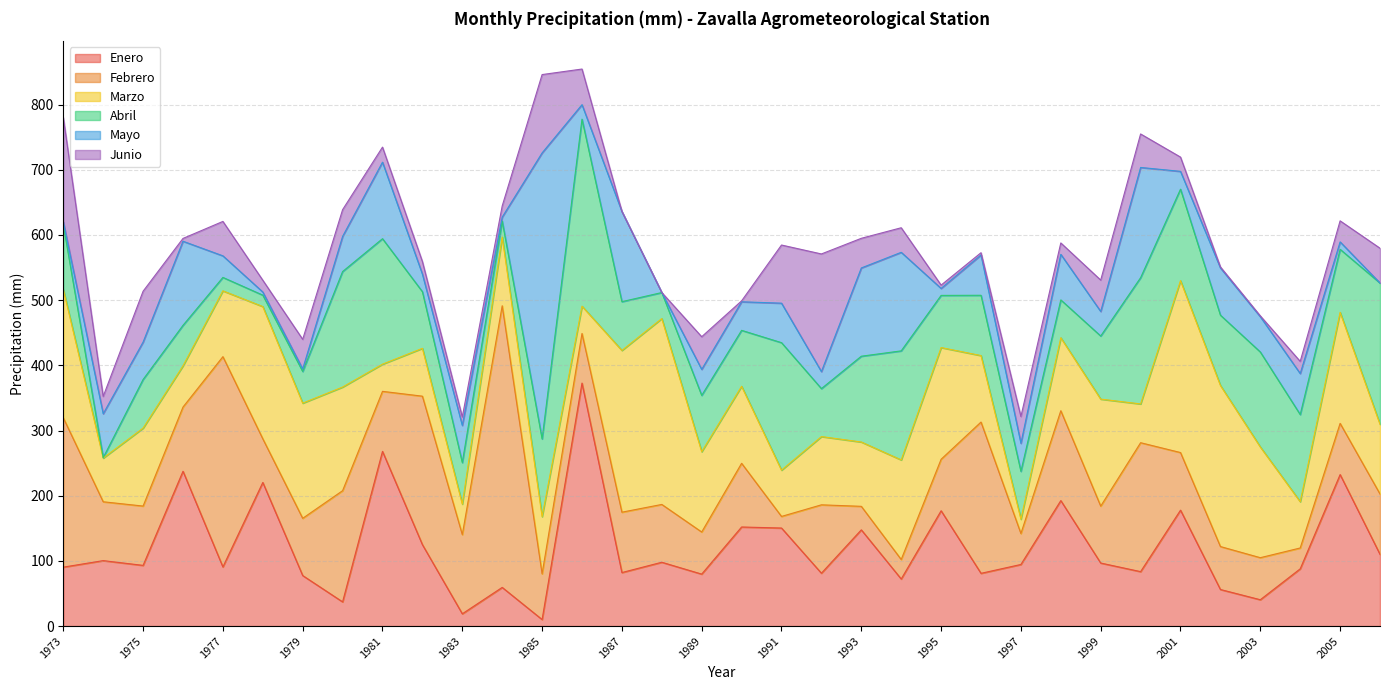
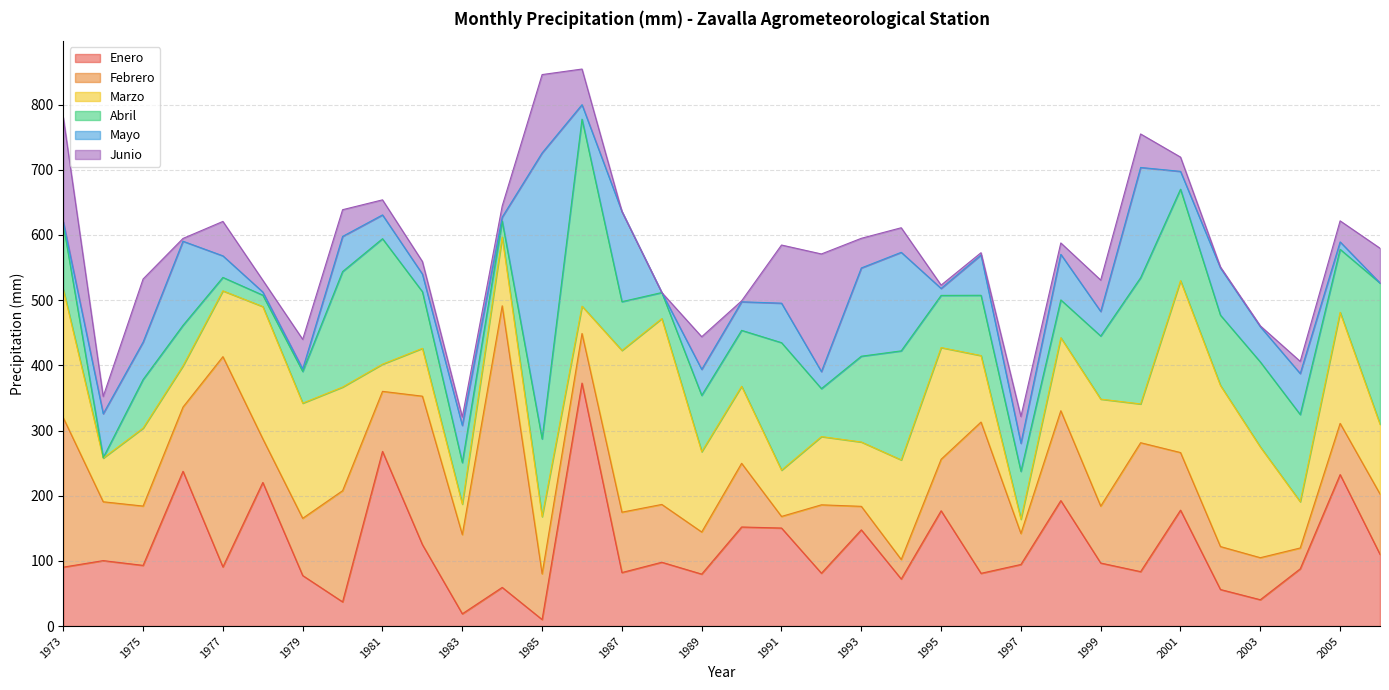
  {
    "Marzo": {
      "1973": 200,
      "1975": 120,
      "1977": 100,
      "1979": 180,
      "1981": 40,
      "1983": 50,
      "1985": 90,
      "1987": 250,
      "1989": 120,
      "1991": 70,
      "1993": 100,
      "1995": 170,
      "1997": 20,
      "1999": 160,
      "2001": 260,
      "2003": 170,
      "2005": 170
    },
    "Abril": {
      "1973": 100,
      "1975": 70,
      "1977": 20,
      "1979": 50,
      "1981": 190,
      "1983": 60,
      "1985": 120,
      "1987": 70,
      "1989": 90,
      "1991": 200,
      "1993": 130,
      "1995": 80,
      "1997": 70,
      "1999": 100,
      "2001": 140,
-     "2003": 150,
+     "2003": 130,
      "2005": 100
    },
    "Mayo": {
      "1973": 0,
      "1975": 60,
      "1977": 30,
      "1979": 0,
-     "1981": 120,
+     "1981": 40,
      "1983": 60,
      "1985": 440,
      "1989": 40,
      "1991": 60,
      "1993": 140,
      "1995": 10,
      "1997": 40,
      "1999": 40,
      "2001": 30,
      "2005": 10
    },
    "Junio": {
      "1973": 160,
-     "1975": 80,
+     "1975": 100,
      "1977": 50,
      "1979": 50,
      "1981": 20,
      "1983": 10,
      "1985": 120,
      "1989": 50,
      "1991": 90,
      "1993": 50,
      "1995": 10,
      "1997": 40,
      "1999": 50,
      "2001": 20,
      "2005": 30
    }
  }
